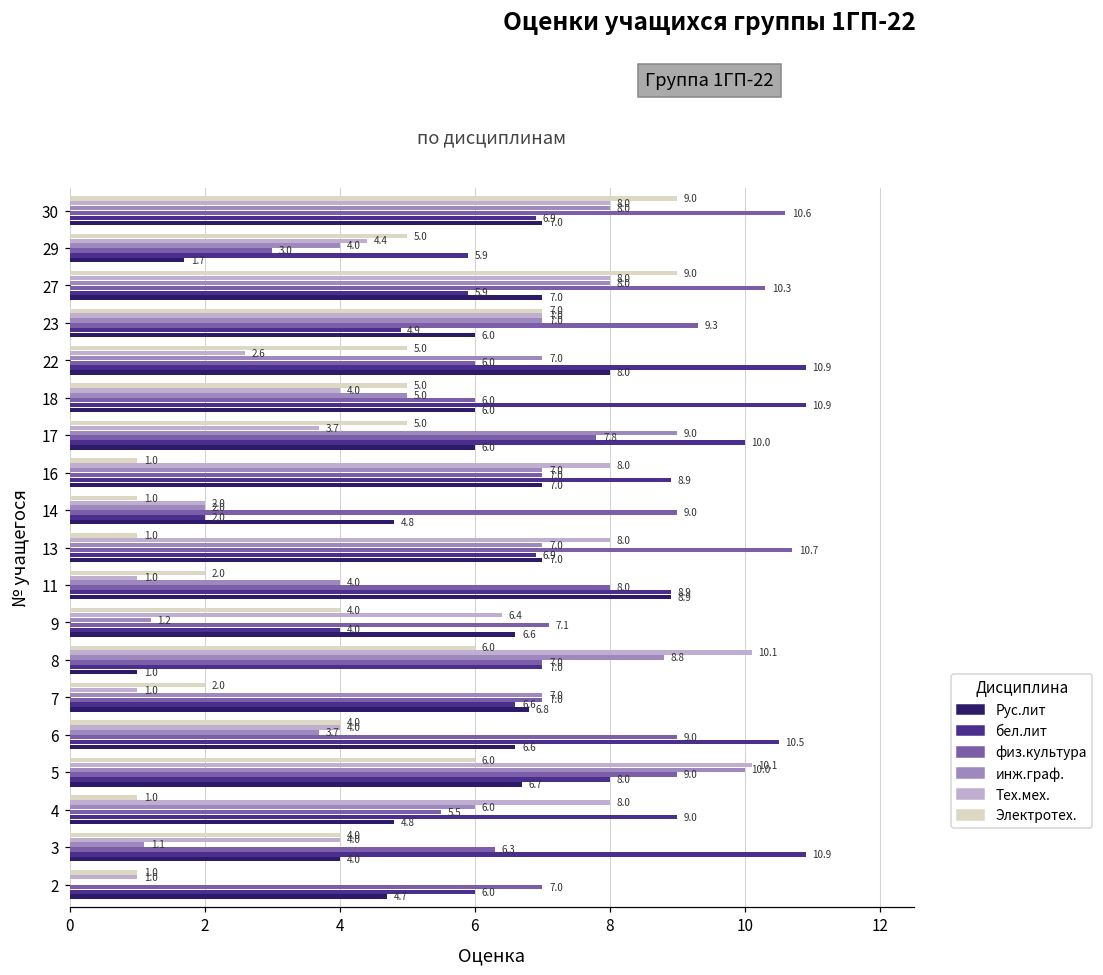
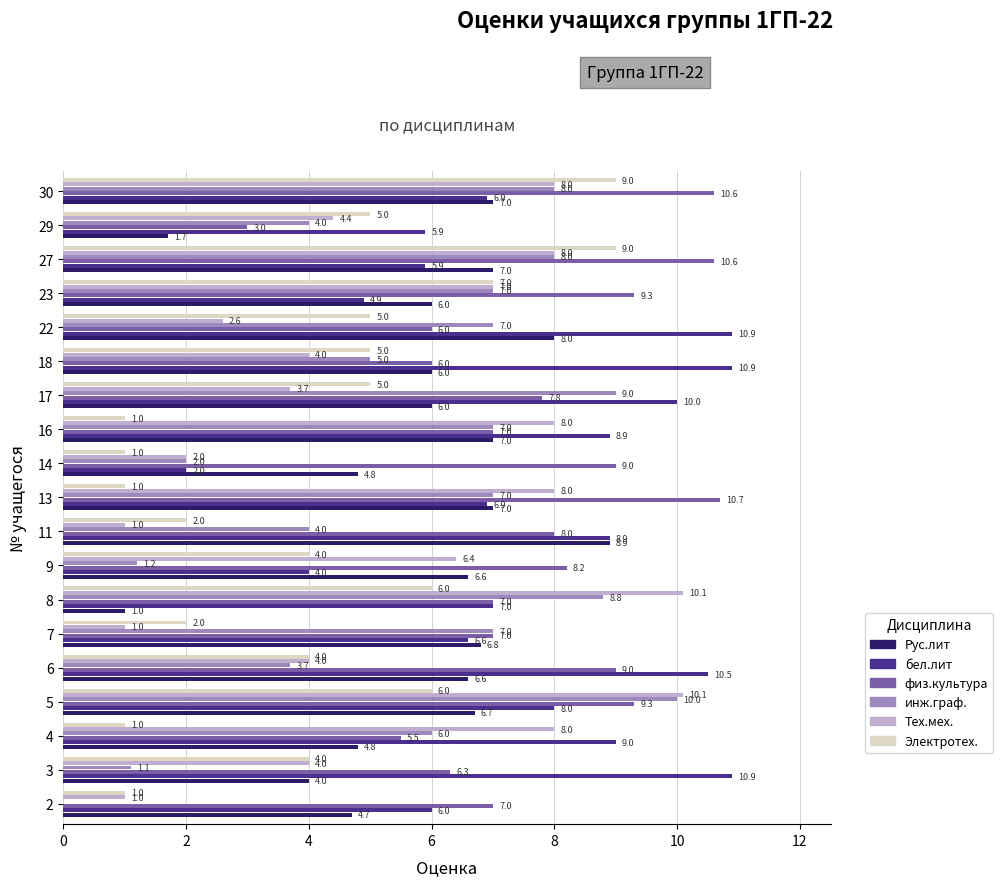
  {
    "физ.культура": {
      "30": 10.6,
      "29": 3.0,
-     "27": 10.3,
+     "27": 10.6,
      "23": 9.3,
      "22": 6.0,
      "18": 6.0,
      "17": 7.8,
      "14": 9.0,
      "13": 10.7,
      "11": 8.0,
-     "9": 7.1,
+     "9": 8.2,
      "6": 9.0,
-     "5": 9.0,
+     "5": 9.3,
      "4": 5.5,
      "3": 6.3,
      "2": 7.0
    }
  }
